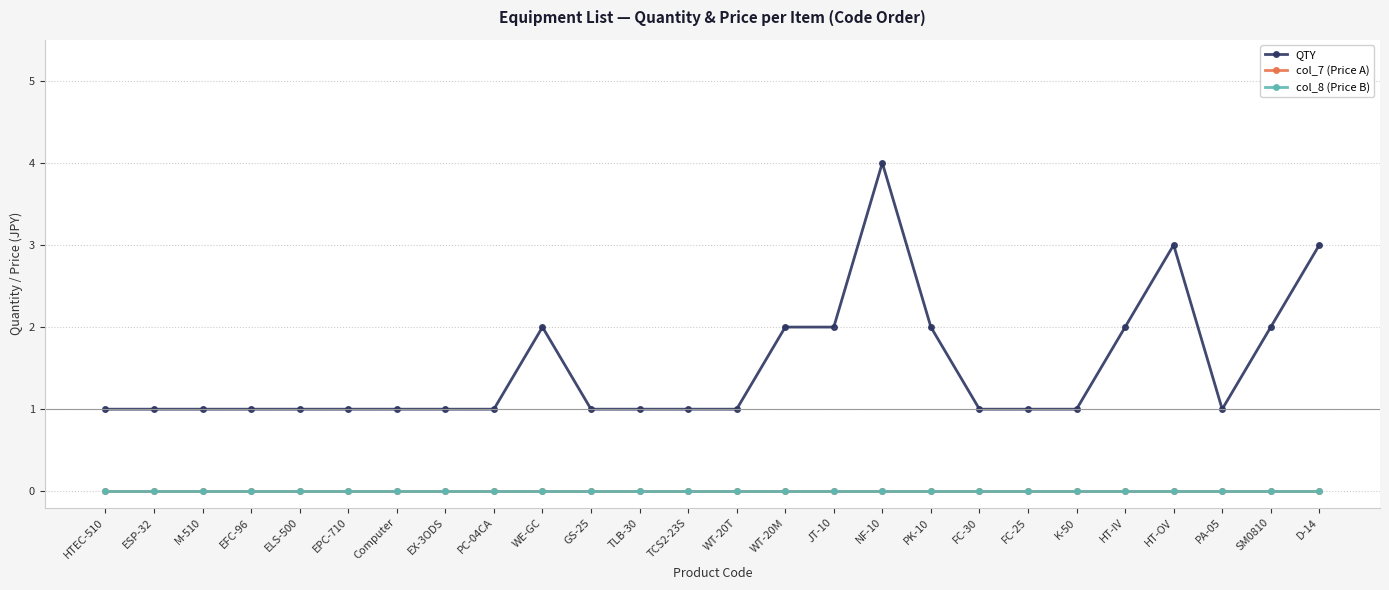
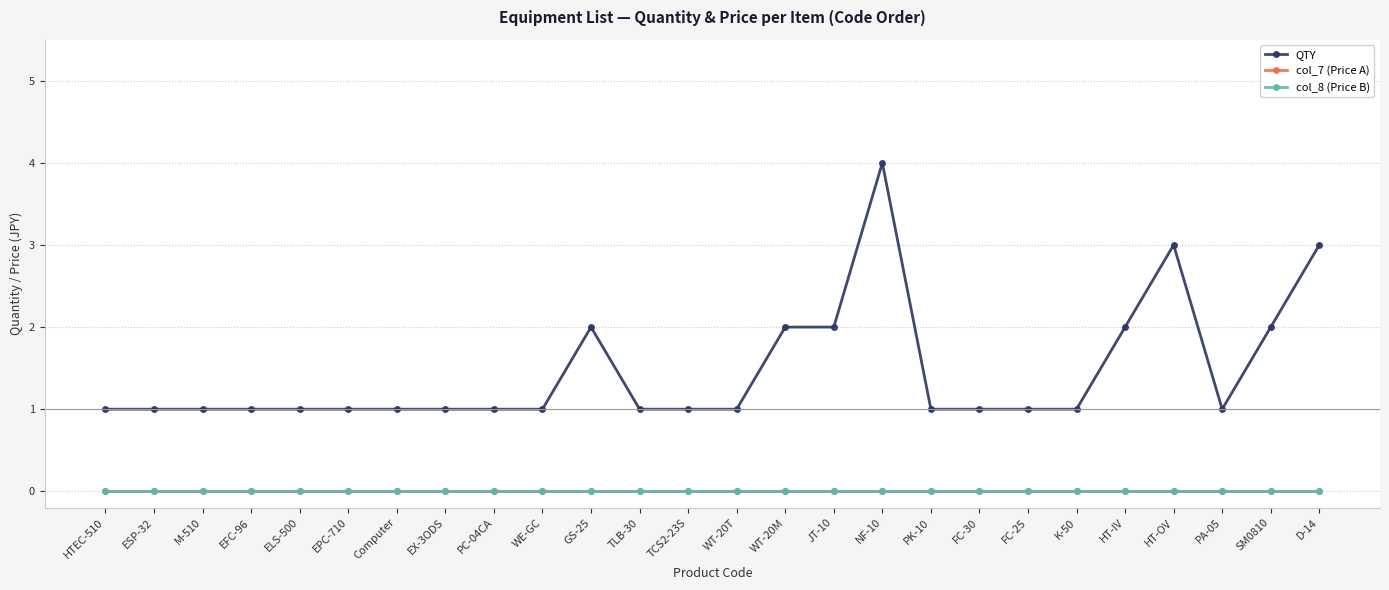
  {
    "QTY": {
      "HTEC-510": 1,
      "ESP-32": 1,
      "M-510": 1,
      "EFC-96": 1,
      "ELS-500": 1,
      "EPC-710": 1,
      "Computer": 1,
      "EX-3ODS": 1,
      "PC-04CA": 1,
-     "WE-GC": 2,
-     "GS-25": 1,
+     "WE-GC": 1,
+     "GS-25": 2,
      "TLB-30": 1,
      "TCS2-23S": 1,
      "WT-20T": 1,
      "WT-20M": 2,
      "JT-10": 2,
      "NF-10": 4,
-     "PK-10": 2,
+     "PK-10": 1,
      "FC-30": 1,
      "FC-25": 1,
      "K-50": 1,
      "HT-IV": 2,
      "HT-OV": 3,
      "PA-05": 1,
      "SM0810": 2,
      "D-14": 3
    },
    "col_8 (Price B)": {
      "HTEC-510": 0,
      "ESP-32": 0,
      "M-510": 0,
      "EFC-96": 0,
      "ELS-500": 0,
      "EPC-710": 0,
      "Computer": 0,
      "EX-3ODS": 0,
      "PC-04CA": 0,
      "WE-GC": 0,
      "GS-25": 0,
      "TLB-30": 0,
      "TCS2-23S": 0,
      "WT-20T": 0,
      "WT-20M": 0,
      "JT-10": 0,
      "NF-10": 0,
      "PK-10": 0,
      "FC-30": 0,
      "FC-25": 0,
      "K-50": 0,
      "HT-IV": 0,
      "HT-OV": 0,
      "PA-05": 0,
      "SM0810": 0,
      "D-14": 0
    }
  }
